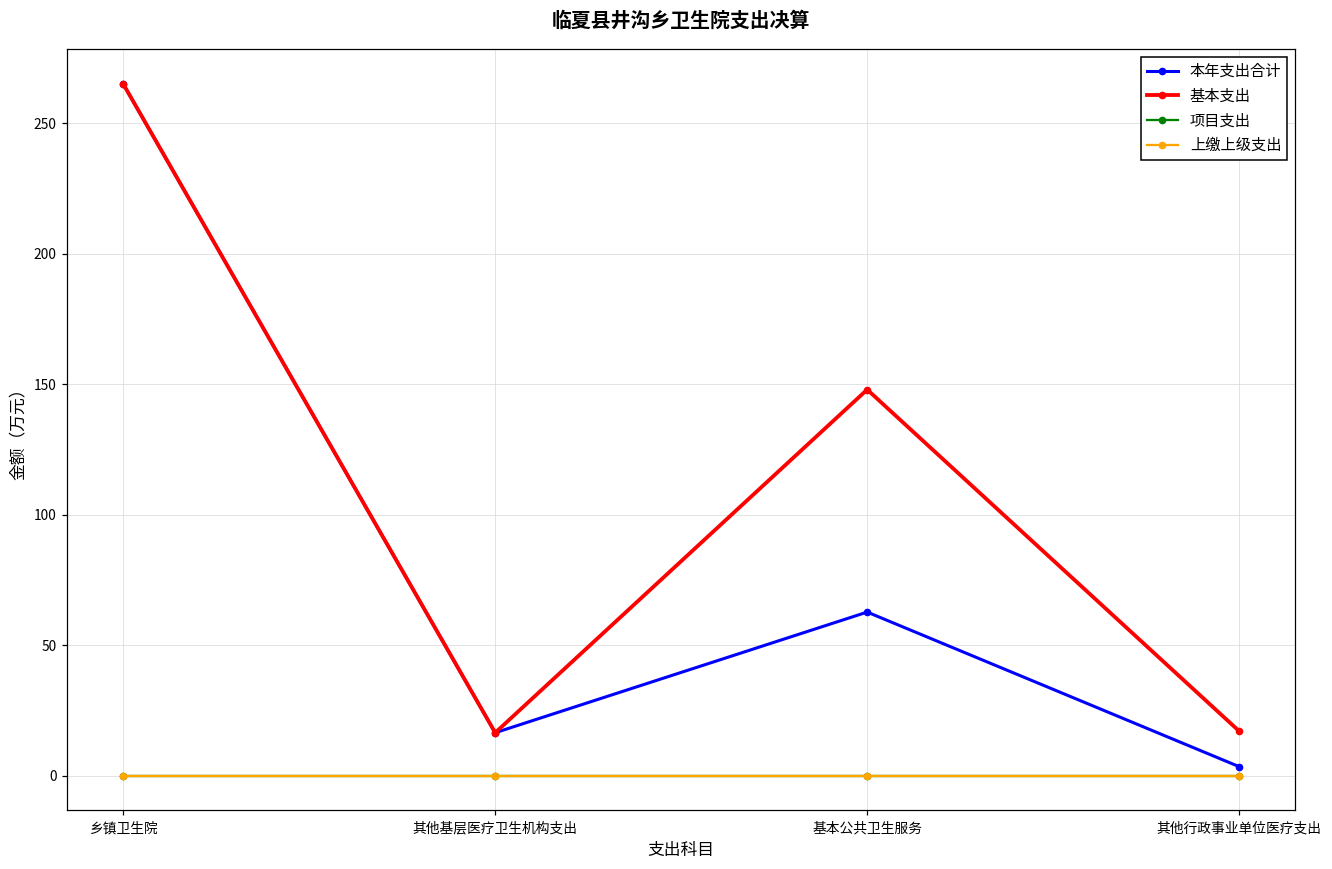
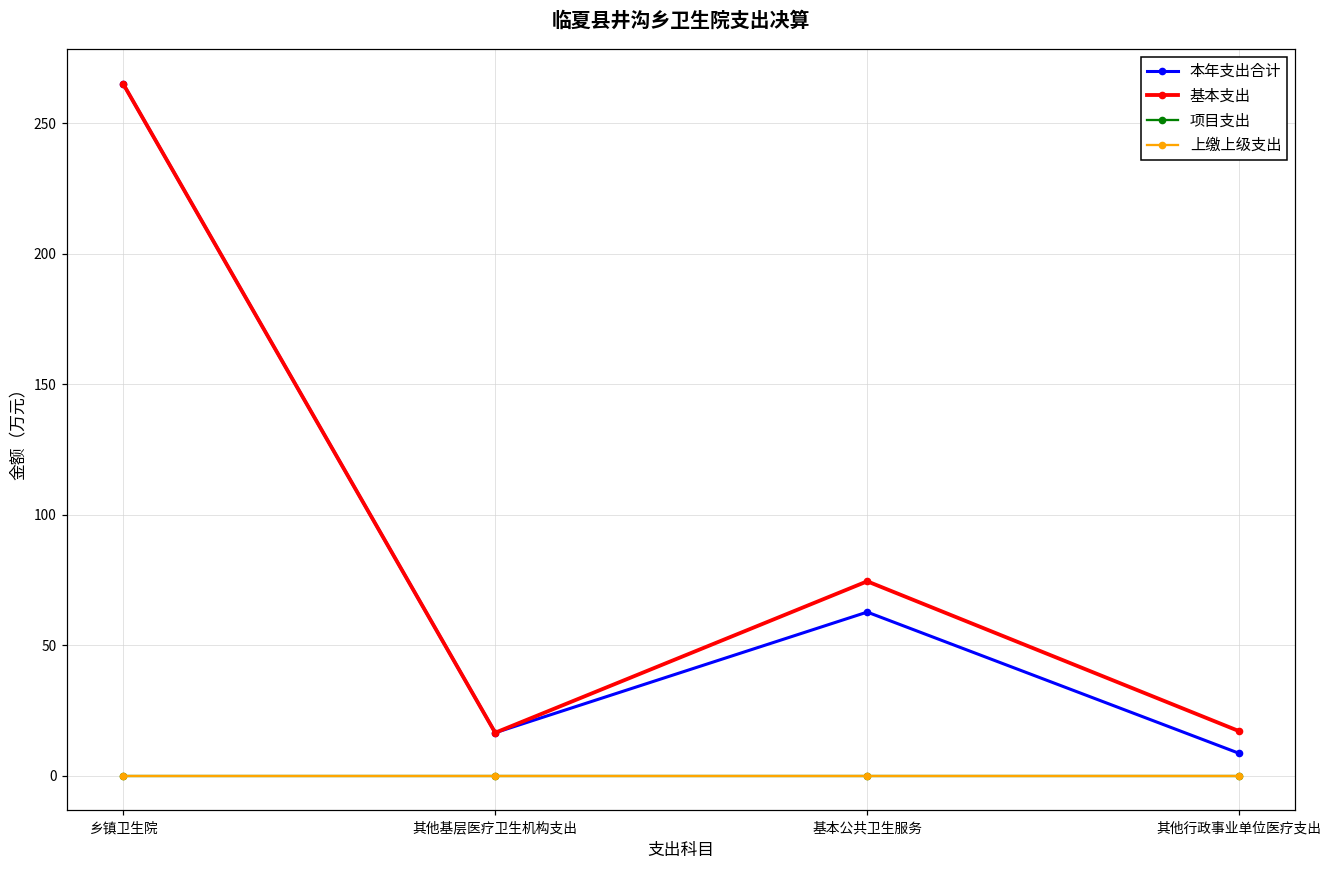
  {
    "本年支出合计": {
      "基本公共卫生服务": 63,
-     "其他行政事业单位医疗支出": 4
+     "其他行政事业单位医疗支出": 9
    },
    "基本支出": {
-     "基本公共卫生服务": 148,
+     "基本公共卫生服务": 75,
      "其他行政事业单位医疗支出": 17
    },
    "上缴上级支出": {
      "乡镇卫生院": 0,
      "其他基层医疗卫生机构支出": 0,
      "基本公共卫生服务": 0,
      "其他行政事业单位医疗支出": 0
    }
  }
